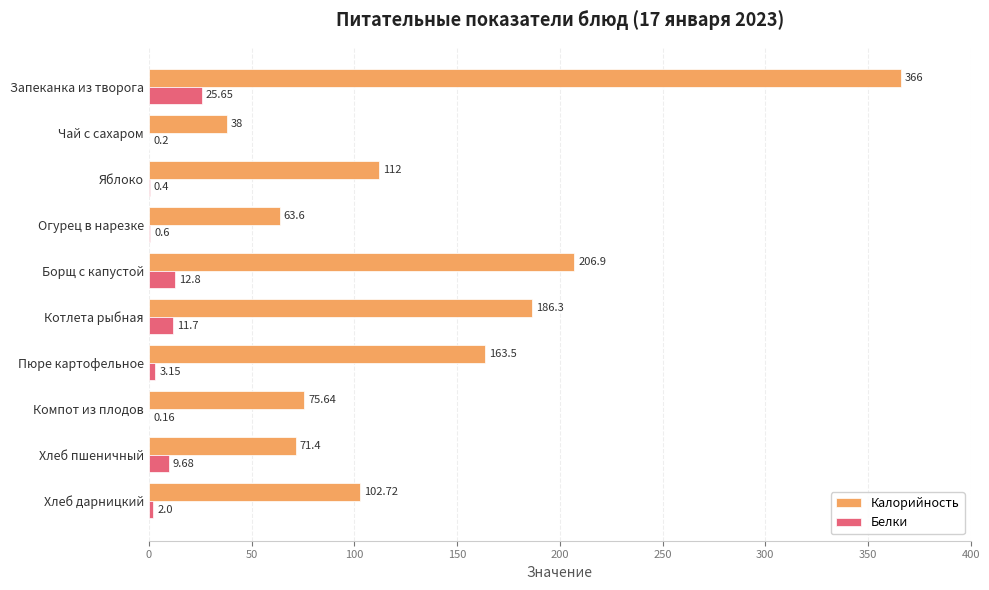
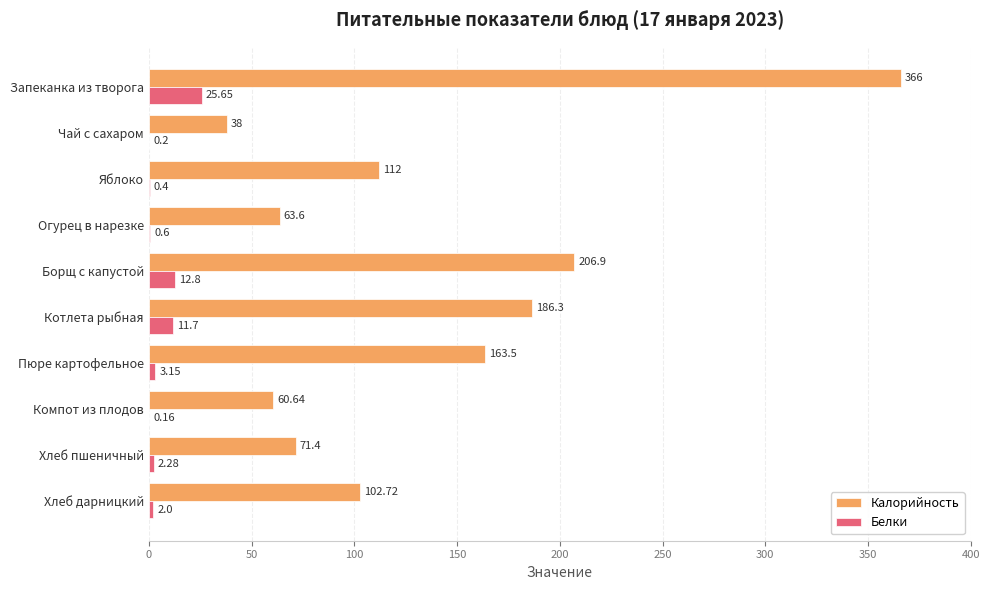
  {
    "Калорийность": {
      "Запеканка из творога": 366,
      "Чай с сахаром": 38,
      "Яблоко": 112,
      "Огурец в нарезке": 63.6,
      "Борщ с капустой": 206.9,
      "Котлета рыбная": 186.3,
      "Пюре картофельное": 163.5,
-     "Компот из плодов": 75.64,
+     "Компот из плодов": 60.64,
      "Хлеб пшеничный": 71.4,
      "Хлеб дарницкий": 102.72
    },
    "Белки": {
      "Запеканка из творога": 25.65,
      "Чай с сахаром": 0.2,
      "Яблоко": 0.4,
      "Огурец в нарезке": 0.6,
      "Борщ с капустой": 12.8,
      "Котлета рыбная": 11.7,
      "Пюре картофельное": 3.15,
      "Компот из плодов": 0.16,
-     "Хлеб пшеничный": 9.68,
+     "Хлеб пшеничный": 2.28,
      "Хлеб дарницкий": 2.0
    }
  }
